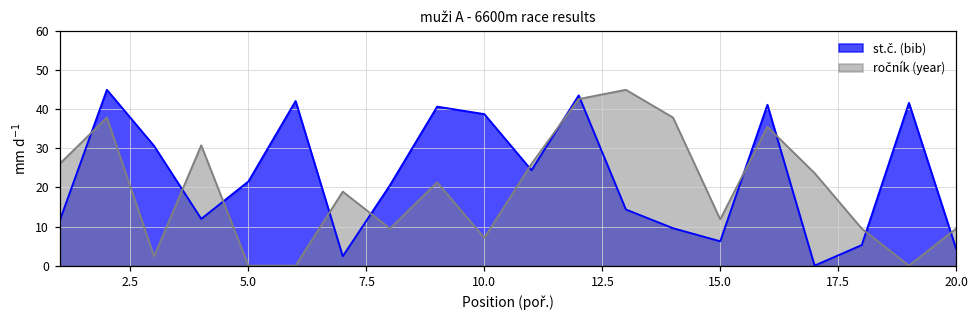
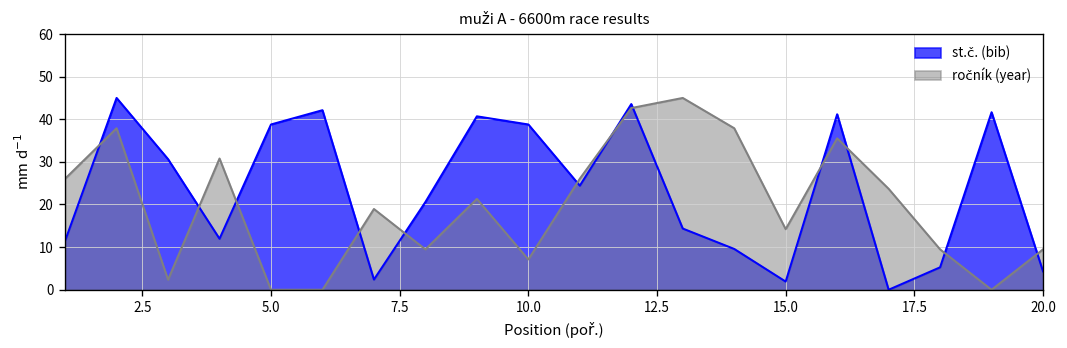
  {
    "st.č. (bib)": {
-     "5.0": 22,
+     "5.0": 39,
      "10.0": 39,
-     "15.0": 6,
+     "15.0": 2,
      "20.0": 4
    },
    "ročník (year)": {
      "5.0": 0,
      "10.0": 7,
-     "15.0": 12,
+     "15.0": 14,
      "20.0": 9
    }
  }
